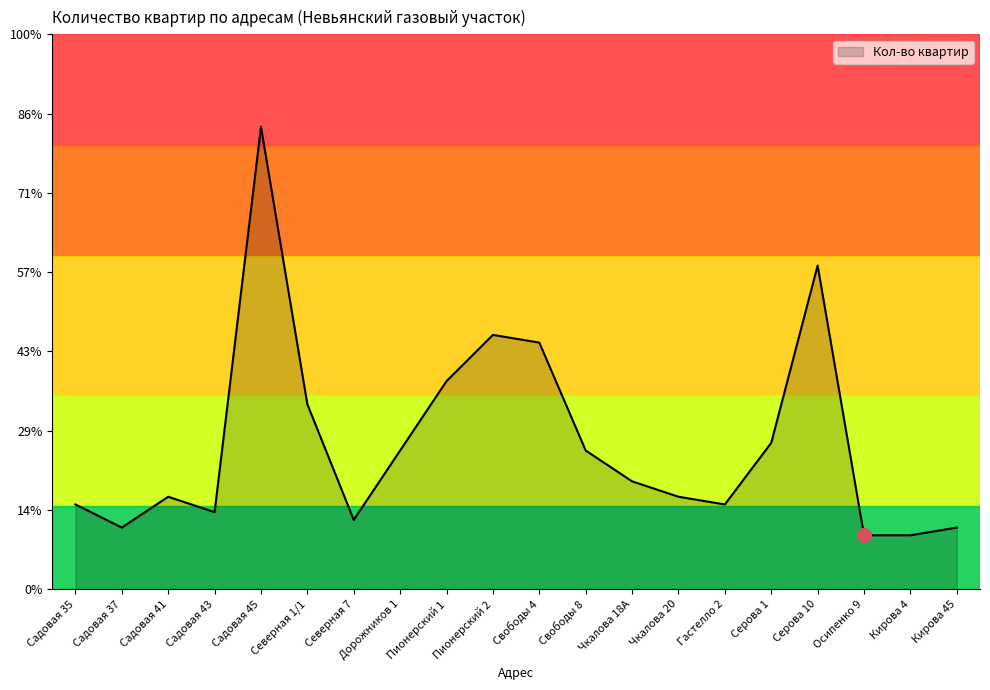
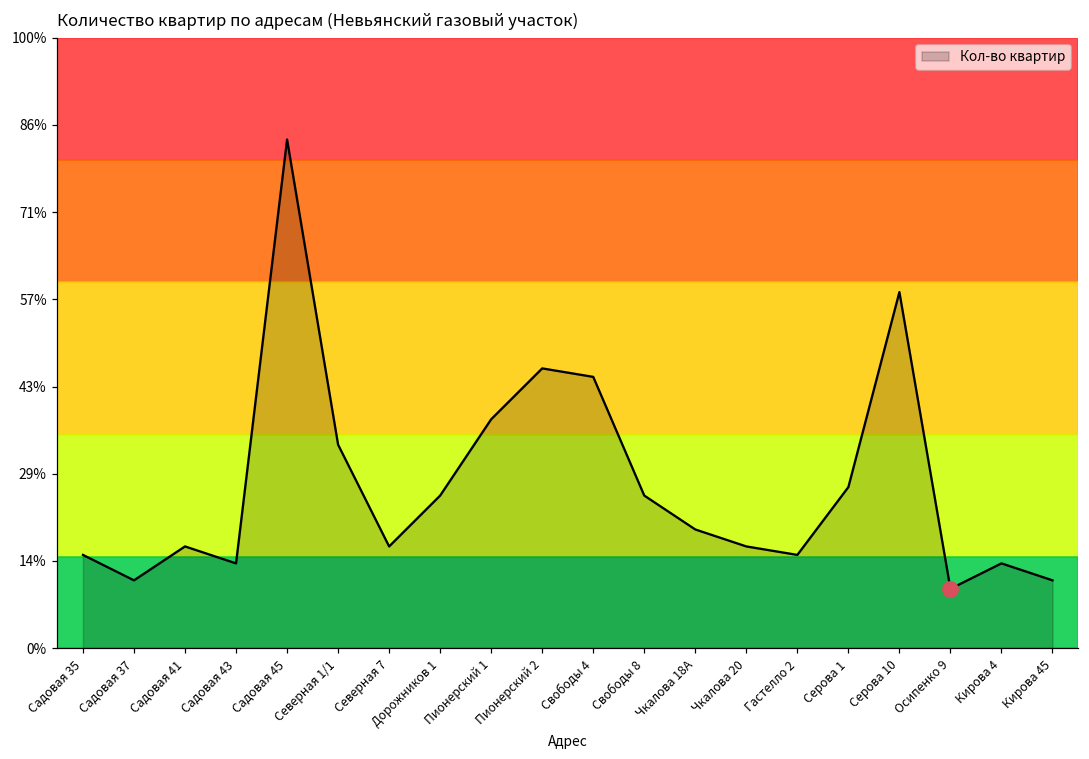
  {
    "Кол-во квартир": {
      "Садовая 35": "15%",
      "Садовая 37": "11%",
      "Садовая 41": "17%",
      "Садовая 43": "14%",
      "Садовая 45": "83%",
      "Северная 1/1": "33%",
-     "Северная 7": "13%",
+     "Северная 7": "17%",
      "Дорожников 1": "25%",
      "Пионерский 1": "38%",
      "Пионерский 2": "46%",
      "Свободы 4": "44%",
      "Свободы 8": "25%",
      "Чкалова 18А": "19%",
      "Чкалова 20": "17%",
      "Гастелло 2": "15%",
      "Серова 1": "26%",
      "Серова 10": "58%",
-     "Кирова 4": "10%",
+     "Кирова 4": "14%",
      "Кирова 45": "11%"
    }
  }
